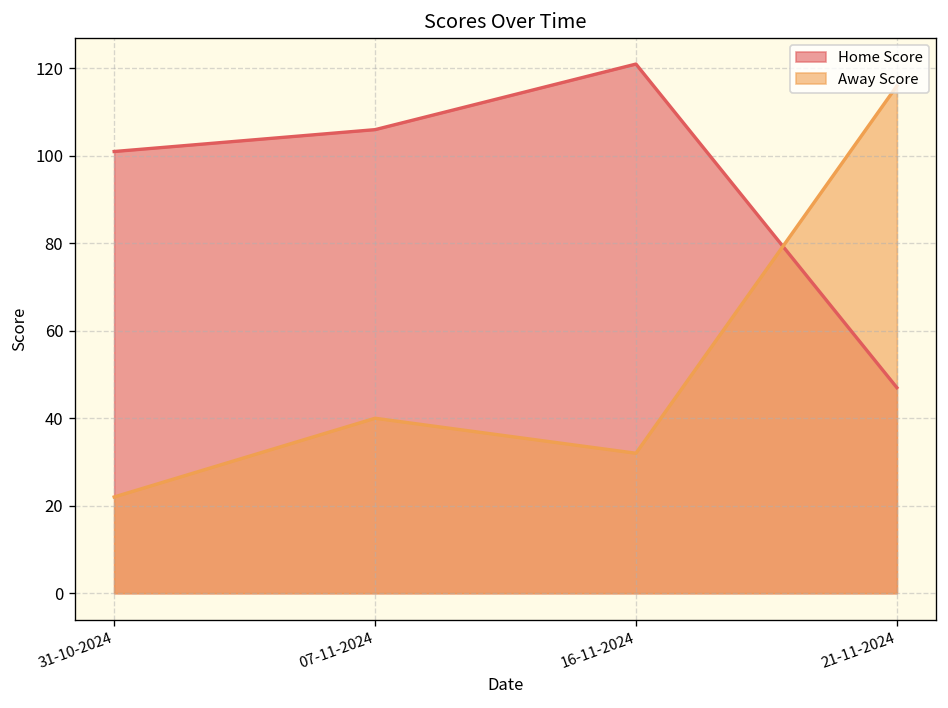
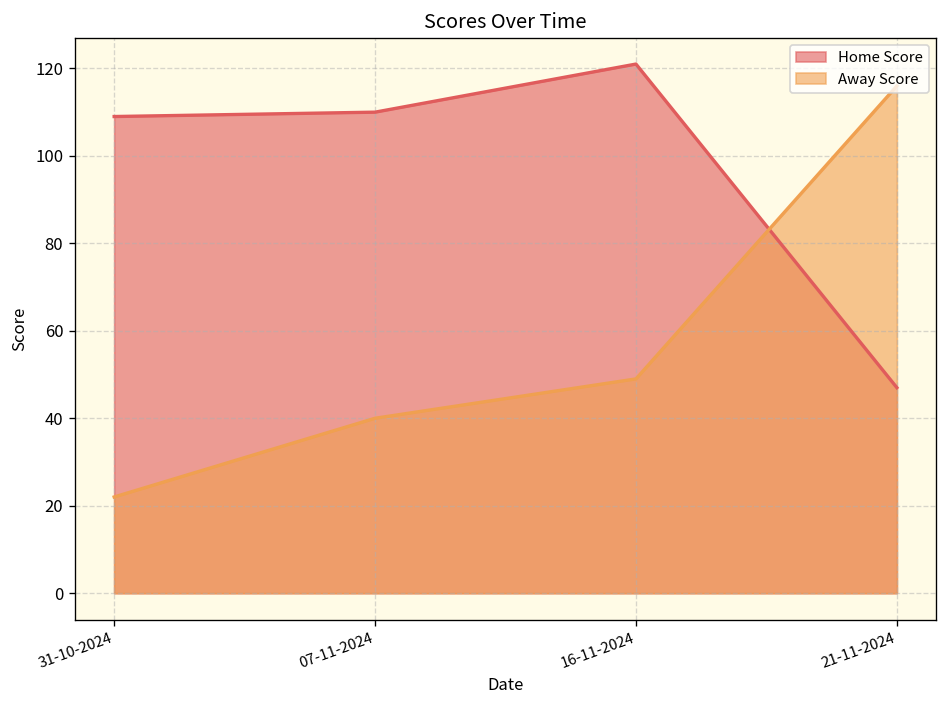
  {
    "Home Score": {
-     "31-10-2024": 101,
-     "07-11-2024": 106,
+     "31-10-2024": 109,
+     "07-11-2024": 110,
      "16-11-2024": 121,
      "21-11-2024": 47
    },
    "Away Score": {
      "31-10-2024": 22,
      "07-11-2024": 40,
-     "16-11-2024": 32
+     "16-11-2024": 49
    }
  }
